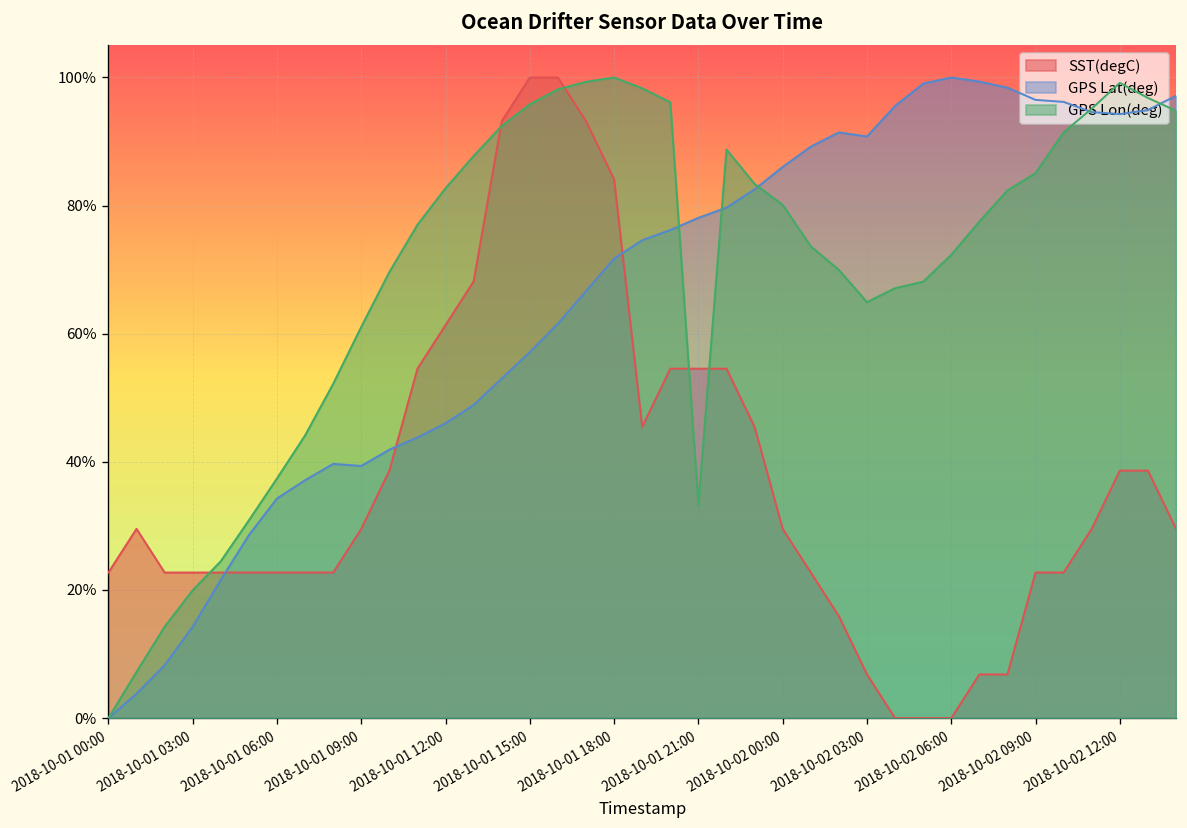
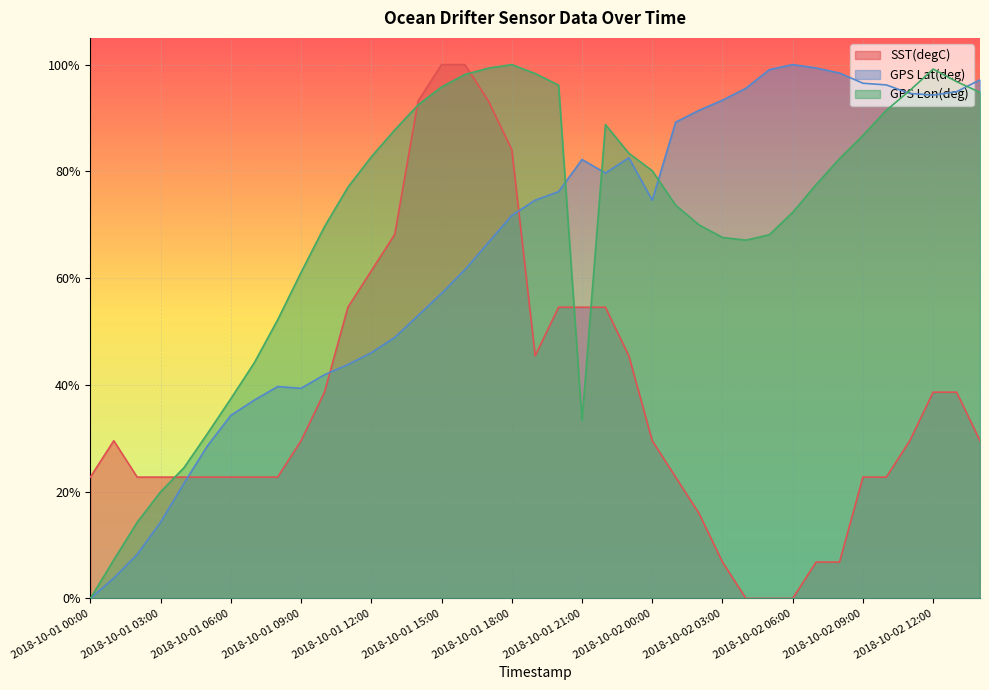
  {
    "SST(degC)": {
      "2018-10-01 00:00": "23%",
      "2018-10-01 03:00": "23%",
      "2018-10-01 06:00": "23%",
      "2018-10-01 09:00": "30%",
      "2018-10-01 12:00": "61%",
      "2018-10-01 15:00": "100%",
      "2018-10-01 18:00": "84%",
      "2018-10-01 21:00": "55%",
      "2018-10-02 00:00": "30%",
      "2018-10-02 03:00": "7%",
      "2018-10-02 06:00": "0%",
      "2018-10-02 09:00": "23%",
      "2018-10-02 12:00": "39%"
    },
    "GPS Lat(deg)": {
      "2018-10-01 03:00": "14%",
      "2018-10-01 06:00": "34%",
      "2018-10-01 09:00": "39%",
      "2018-10-01 12:00": "46%",
      "2018-10-01 15:00": "57%",
      "2018-10-01 18:00": "72%",
-     "2018-10-01 21:00": "78%",
-     "2018-10-02 00:00": "86%",
-     "2018-10-02 03:00": "91%",
+     "2018-10-01 21:00": "82%",
+     "2018-10-02 00:00": "75%",
+     "2018-10-02 03:00": "93%",
      "2018-10-02 06:00": "100%"
    },
    "GPS Lon(deg)": {
      "2018-10-01 03:00": "20%",
      "2018-10-01 06:00": "37%",
      "2018-10-01 09:00": "61%",
      "2018-10-01 12:00": "83%",
      "2018-10-01 15:00": "96%",
      "2018-10-01 18:00": "100%",
      "2018-10-01 21:00": "33%",
      "2018-10-02 00:00": "80%",
-     "2018-10-02 03:00": "65%",
+     "2018-10-02 03:00": "68%",
      "2018-10-02 06:00": "72%",
-     "2018-10-02 09:00": "85%"
+     "2018-10-02 09:00": "87%"
    }
  }
